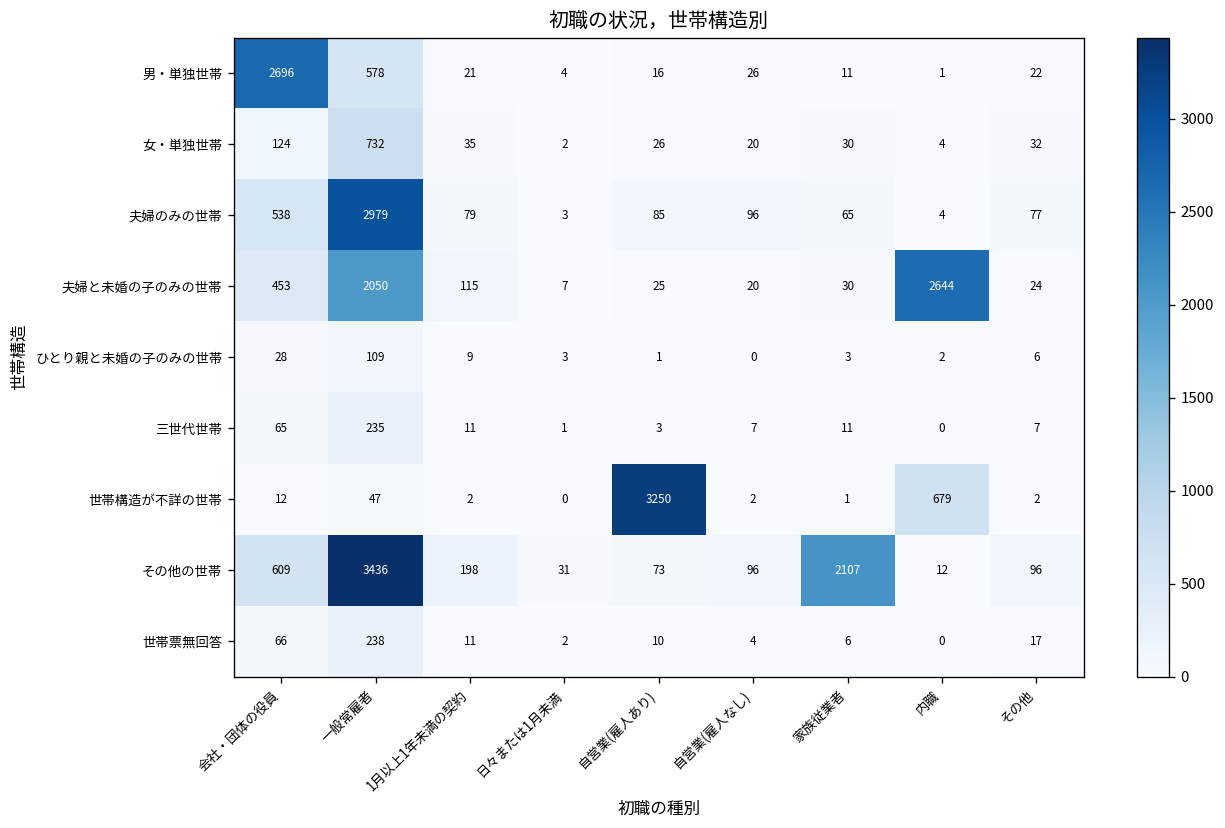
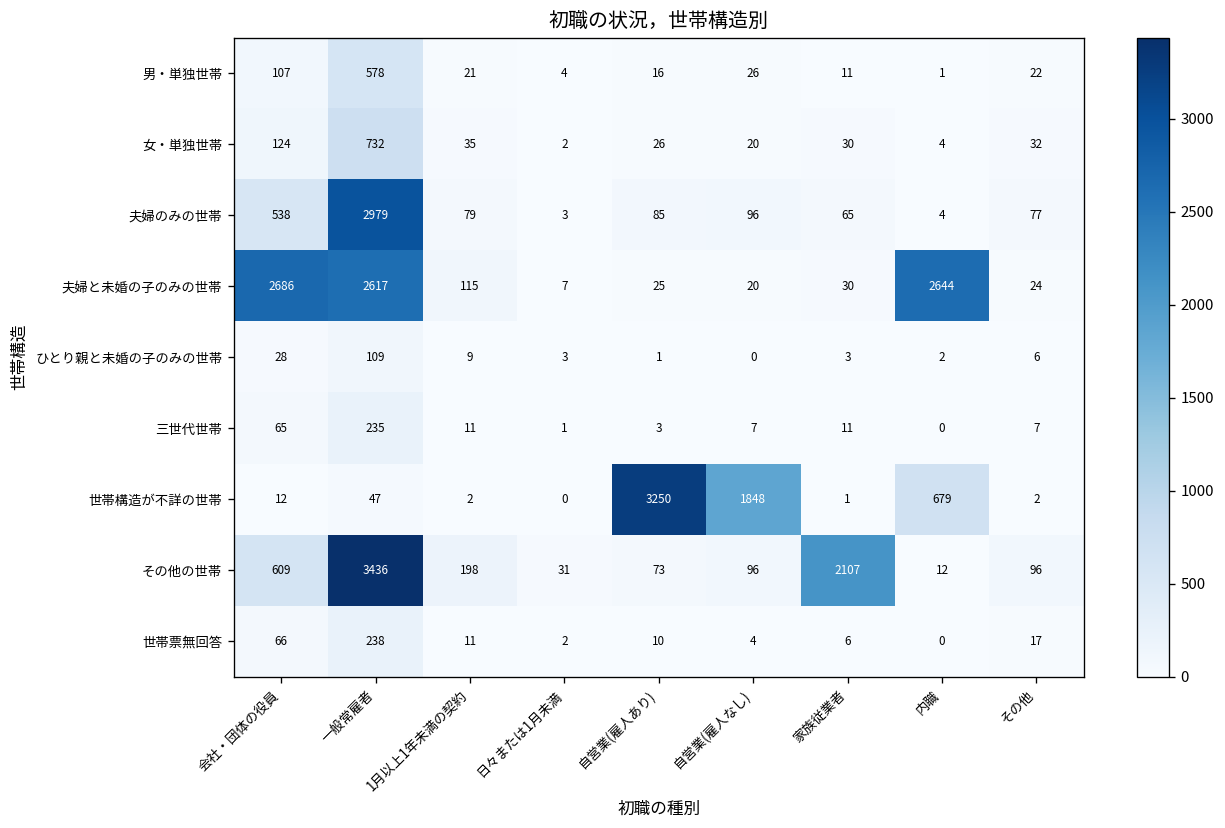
  {
    "男・単独世帯": {
-     "会社・団体の役員": 2696,
+     "会社・団体の役員": 107,
      "一般常雇者": 578,
      "1月以上1年未満の契約": 21,
      "日々または1月未満": 4,
      "自営業(雇人あり)": 16,
      "自営業(雇人なし)": 26,
      "家族従業者": 11,
      "内職": 1,
      "その他": 22
    },
    "女・単独世帯": {
      "会社・団体の役員": 124,
      "一般常雇者": 732,
      "1月以上1年未満の契約": 35,
      "日々または1月未満": 2,
      "自営業(雇人あり)": 26,
      "自営業(雇人なし)": 20,
      "家族従業者": 30,
      "内職": 4,
      "その他": 32
    },
    "夫婦のみの世帯": {
      "会社・団体の役員": 538,
      "一般常雇者": 2979,
      "1月以上1年未満の契約": 79,
      "日々または1月未満": 3,
      "自営業(雇人あり)": 85,
      "自営業(雇人なし)": 96,
      "家族従業者": 65,
      "内職": 4,
      "その他": 77
    },
    "夫婦と未婚の子のみの世帯": {
-     "会社・団体の役員": 453,
-     "一般常雇者": 2050,
+     "会社・団体の役員": 2686,
+     "一般常雇者": 2617,
      "1月以上1年未満の契約": 115,
      "日々または1月未満": 7,
      "自営業(雇人あり)": 25,
      "自営業(雇人なし)": 20,
      "家族従業者": 30,
      "内職": 2644,
      "その他": 24
    },
    "ひとり親と未婚の子のみの世帯": {
      "会社・団体の役員": 28,
      "一般常雇者": 109,
      "1月以上1年未満の契約": 9,
      "日々または1月未満": 3,
      "自営業(雇人あり)": 1,
      "自営業(雇人なし)": 0,
      "家族従業者": 3,
      "内職": 2,
      "その他": 6
    },
    "三世代世帯": {
      "会社・団体の役員": 65,
      "一般常雇者": 235,
      "1月以上1年未満の契約": 11,
      "日々または1月未満": 1,
      "自営業(雇人あり)": 3,
      "自営業(雇人なし)": 7,
      "家族従業者": 11,
      "内職": 0,
      "その他": 7
    },
    "世帯構造が不詳の世帯": {
      "会社・団体の役員": 12,
      "一般常雇者": 47,
      "1月以上1年未満の契約": 2,
      "日々または1月未満": 0,
      "自営業(雇人あり)": 3250,
-     "自営業(雇人なし)": 2,
+     "自営業(雇人なし)": 1848,
      "家族従業者": 1,
      "内職": 679,
      "その他": 2
    },
    "その他の世帯": {
      "会社・団体の役員": 609,
      "一般常雇者": 3436,
      "1月以上1年未満の契約": 198,
      "日々または1月未満": 31,
      "自営業(雇人あり)": 73,
      "自営業(雇人なし)": 96,
      "家族従業者": 2107,
      "内職": 12,
      "その他": 96
    },
    "世帯票無回答": {
      "会社・団体の役員": 66,
      "一般常雇者": 238,
      "1月以上1年未満の契約": 11,
      "日々または1月未満": 2,
      "自営業(雇人あり)": 10,
      "自営業(雇人なし)": 4,
      "家族従業者": 6,
      "内職": 0,
      "その他": 17
    }
  }
